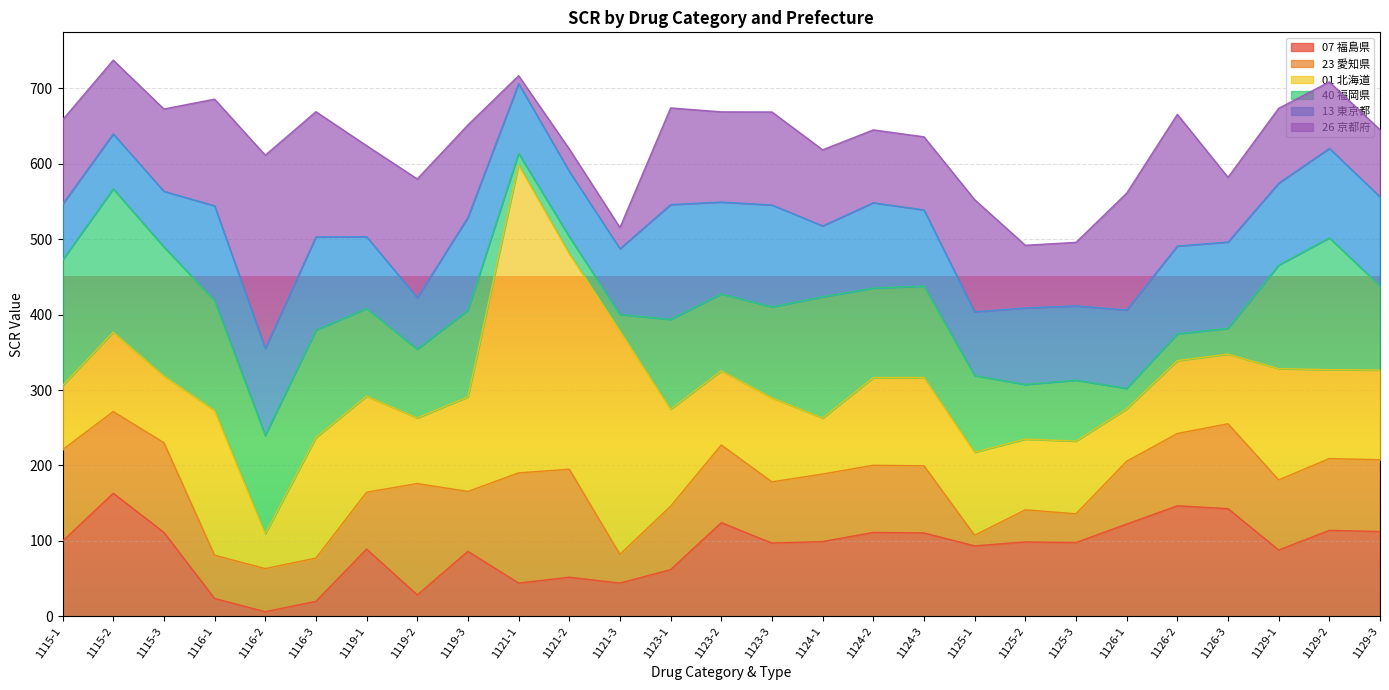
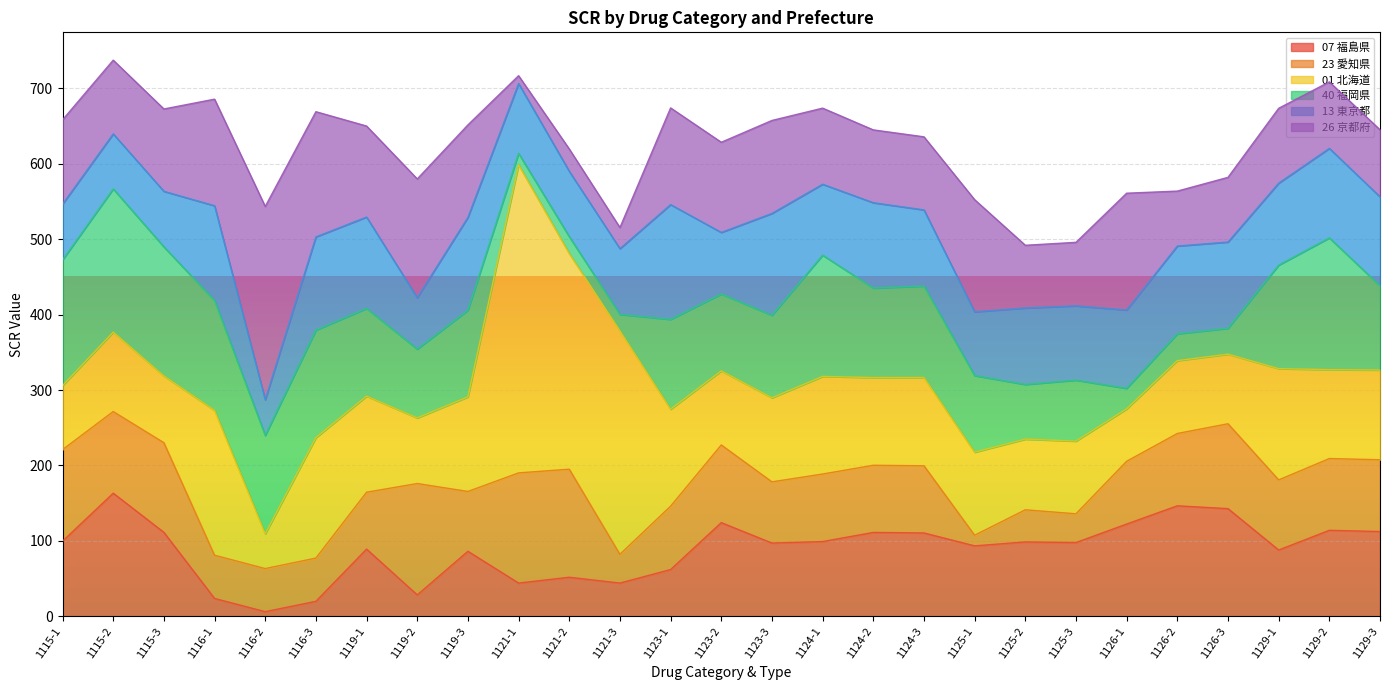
  {
    "01 北海道": {
      "1115-1": 80,
      "1115-2": 110,
      "1115-3": 90,
      "1116-1": 190,
      "1116-2": 50,
      "1116-3": 160,
      "1119-1": 130,
      "1119-2": 90,
      "1119-3": 130,
      "1121-1": 410,
      "1121-2": 290,
      "1121-3": 300,
      "1123-1": 130,
      "1123-2": 100,
      "1123-3": 110,
-     "1124-1": 70,
+     "1124-1": 130,
      "1124-2": 120,
      "1124-3": 120,
      "1125-1": 110,
      "1125-2": 90,
      "1125-3": 100,
      "1126-1": 70,
      "1126-2": 100,
      "1126-3": 90,
      "1129-1": 150,
      "1129-2": 120,
      "1129-3": 120
    },
    "40 福岡県": {
      "1115-1": 170,
      "1115-2": 190,
      "1115-3": 170,
      "1116-1": 150,
      "1116-2": 130,
      "1116-3": 140,
      "1119-1": 120,
      "1119-2": 90,
      "1119-3": 110,
      "1121-1": 20,
      "1121-2": 20,
      "1121-3": 20,
      "1123-1": 120,
      "1123-2": 100,
-     "1123-3": 120,
+     "1123-3": 110,
      "1124-1": 160,
      "1124-2": 120,
      "1124-3": 120,
      "1125-1": 100,
      "1125-2": 70,
      "1125-3": 80,
      "1126-1": 30,
      "1126-2": 40,
      "1126-3": 30,
      "1129-1": 140,
      "1129-2": 170,
      "1129-3": 110
    },
    "13 東京都": {
      "1115-1": 70,
      "1115-2": 70,
      "1115-3": 70,
      "1116-1": 130,
-     "1116-2": 120,
+     "1116-2": 50,
      "1116-3": 120,
-     "1119-1": 100,
+     "1119-1": 120,
      "1119-2": 70,
      "1119-3": 120,
      "1121-1": 90,
      "1121-2": 90,
      "1121-3": 90,
      "1123-1": 150,
-     "1123-2": 120,
+     "1123-2": 80,
      "1123-3": 140,
      "1124-1": 90,
      "1124-2": 110,
      "1124-3": 100,
      "1125-1": 80,
      "1125-2": 100,
      "1125-3": 100,
      "1126-1": 100,
      "1126-2": 120,
      "1126-3": 110,
      "1129-1": 110,
      "1129-2": 120,
      "1129-3": 120
    },
    "26 京都府": {
      "1115-1": 110,
      "1115-2": 100,
      "1115-3": 110,
      "1116-1": 140,
      "1116-2": 260,
      "1116-3": 170,
      "1119-1": 120,
      "1119-2": 160,
      "1119-3": 120,
      "1121-1": 10,
      "1121-2": 30,
      "1121-3": 30,
      "1123-1": 130,
      "1123-2": 120,
      "1123-3": 120,
      "1124-1": 100,
      "1124-2": 100,
      "1124-3": 100,
      "1125-1": 150,
      "1125-2": 80,
      "1125-3": 80,
      "1126-1": 150,
-     "1126-2": 170,
+     "1126-2": 70,
      "1126-3": 90,
      "1129-1": 100,
      "1129-3": 90
    }
  }
